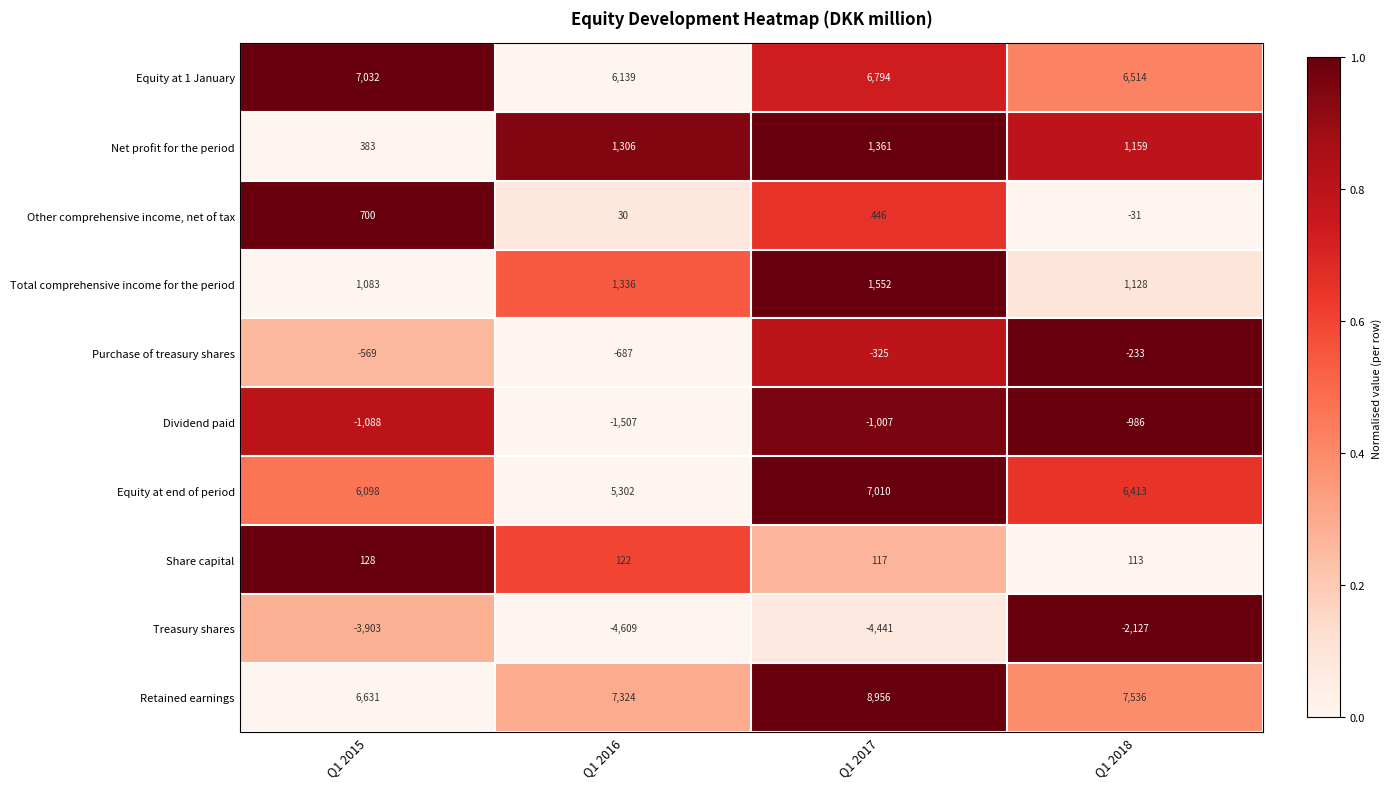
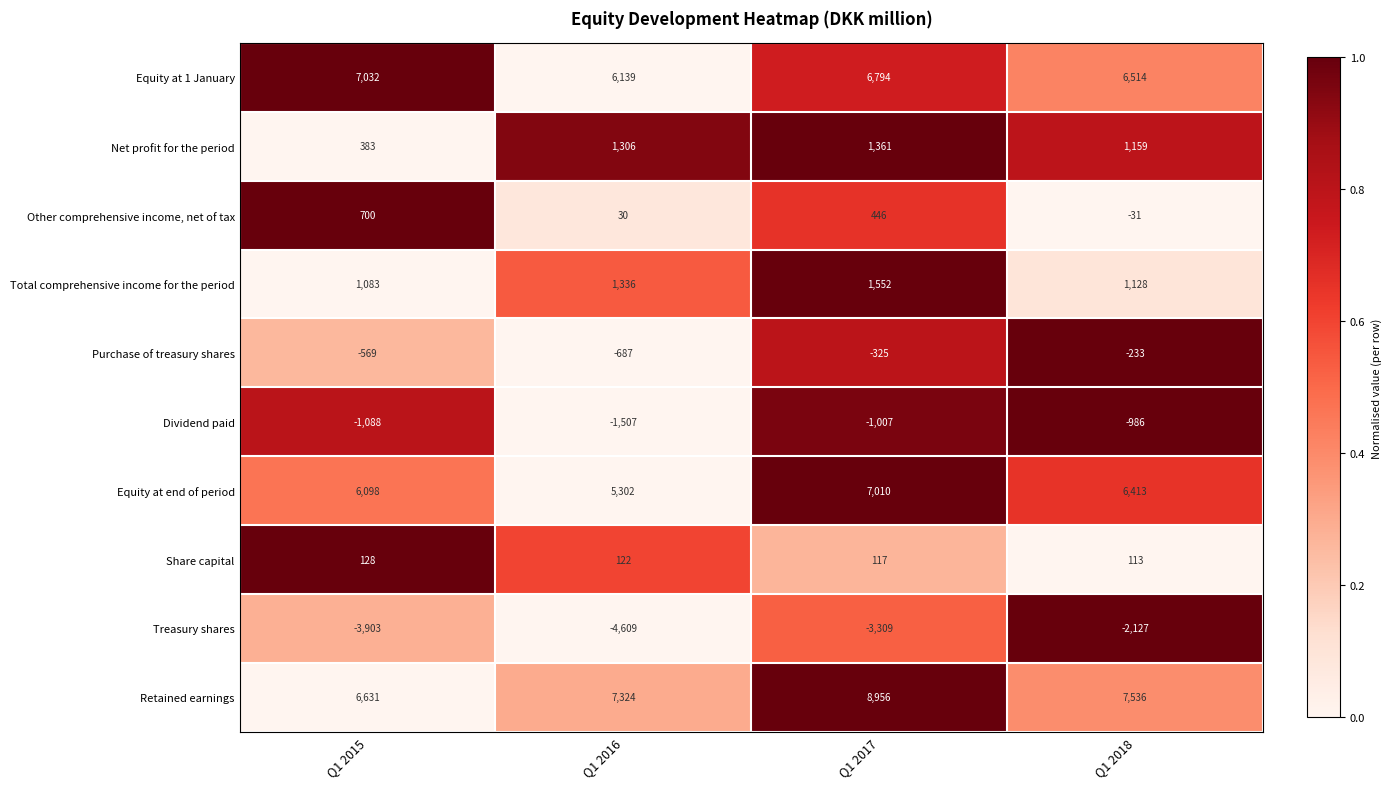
  {
    "Equity at 1 January": {
      "Q1 2015": "7,032",
      "Q1 2016": "6,139",
      "Q1 2017": "6,794",
      "Q1 2018": "6,514"
    },
    "Net profit for the period": {
      "Q1 2015": "383",
      "Q1 2016": "1,306",
      "Q1 2017": "1,361",
      "Q1 2018": "1,159"
    },
    "Other comprehensive income, net of tax": {
      "Q1 2015": "700",
      "Q1 2016": "30",
      "Q1 2017": "446",
      "Q1 2018": "-31"
    },
    "Total comprehensive income for the period": {
      "Q1 2015": "1,083",
      "Q1 2016": "1,336",
      "Q1 2017": "1,552",
      "Q1 2018": "1,128"
    },
    "Purchase of treasury shares": {
      "Q1 2015": "-569",
      "Q1 2016": "-687",
      "Q1 2017": "-325",
      "Q1 2018": "-233"
    },
    "Dividend paid": {
      "Q1 2015": "-1,088",
      "Q1 2016": "-1,507",
      "Q1 2017": "-1,007",
      "Q1 2018": "-986"
    },
    "Equity at end of period": {
      "Q1 2015": "6,098",
      "Q1 2016": "5,302",
      "Q1 2017": "7,010",
      "Q1 2018": "6,413"
    },
    "Share capital": {
      "Q1 2015": "128",
      "Q1 2016": "122",
      "Q1 2017": "117",
      "Q1 2018": "113"
    },
    "Treasury shares": {
      "Q1 2015": "-3,903",
      "Q1 2016": "-4,609",
-     "Q1 2017": "-4,441",
+     "Q1 2017": "-3,309",
      "Q1 2018": "-2,127"
    },
    "Retained earnings": {
      "Q1 2015": "6,631",
      "Q1 2016": "7,324",
      "Q1 2017": "8,956",
      "Q1 2018": "7,536"
    }
  }
